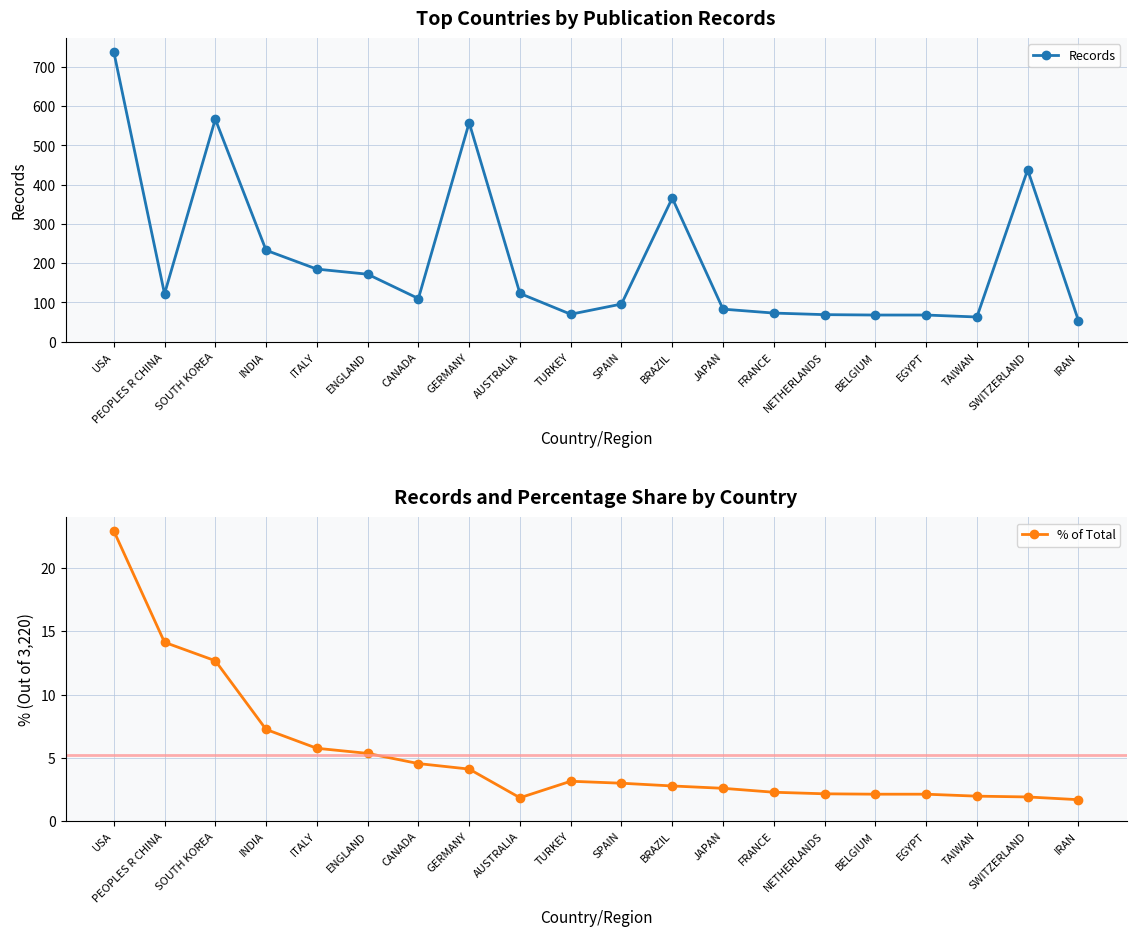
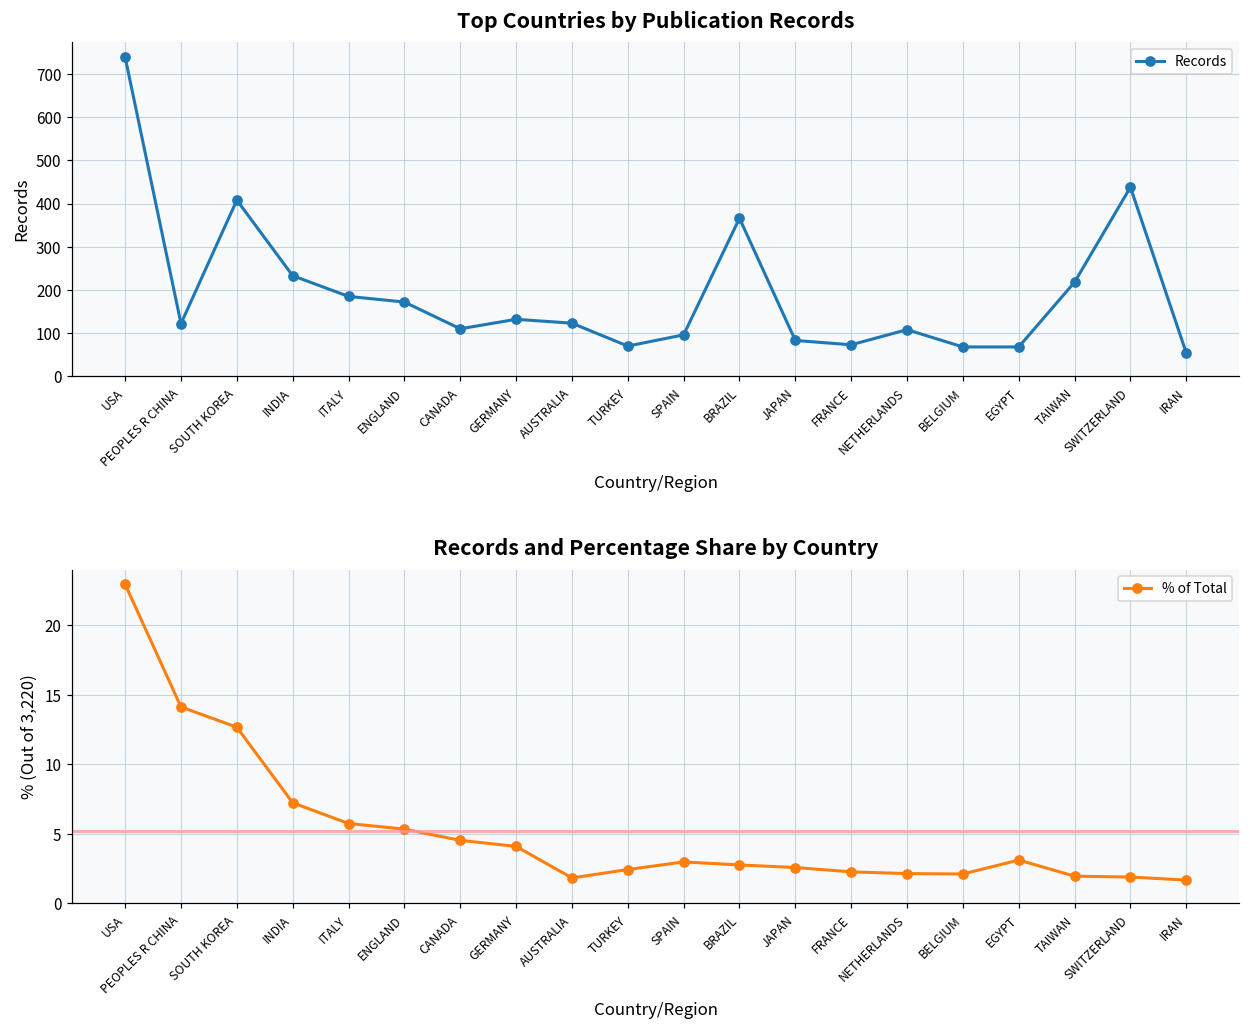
  {
    "Top Countries by Publication Records": {
      "USA": 740,
      "PEOPLES R CHINA": 120,
-     "SOUTH KOREA": 570,
+     "SOUTH KOREA": 410,
      "INDIA": 230,
      "ITALY": 190,
      "ENGLAND": 170,
      "CANADA": 110,
-     "GERMANY": 560,
+     "GERMANY": 130,
      "AUSTRALIA": 120,
      "TURKEY": 70,
      "SPAIN": 100,
      "BRAZIL": 370,
      "JAPAN": 80,
      "FRANCE": 70,
-     "NETHERLANDS": 70,
+     "NETHERLANDS": 110,
      "BELGIUM": 70,
      "EGYPT": 70,
-     "TAIWAN": 60,
+     "TAIWAN": 220,
      "SWITZERLAND": 440,
      "IRAN": 50
    },
    "Records and Percentage Share by Country": {
      "USA": 23.0,
      "PEOPLES R CHINA": 14.1,
      "SOUTH KOREA": 12.7,
      "INDIA": 7.2,
      "ITALY": 5.7,
      "ENGLAND": 5.3,
      "CANADA": 4.5,
      "GERMANY": 4.1,
      "AUSTRALIA": 1.8,
-     "TURKEY": 3.1,
+     "TURKEY": 2.4,
      "SPAIN": 3.0,
      "BRAZIL": 2.8,
      "JAPAN": 2.6,
      "FRANCE": 2.3,
      "NETHERLANDS": 2.1,
      "BELGIUM": 2.1,
-     "EGYPT": 2.1,
+     "EGYPT": 3.1,
      "TAIWAN": 2.0,
      "SWITZERLAND": 1.9,
      "IRAN": 1.7
    }
  }
